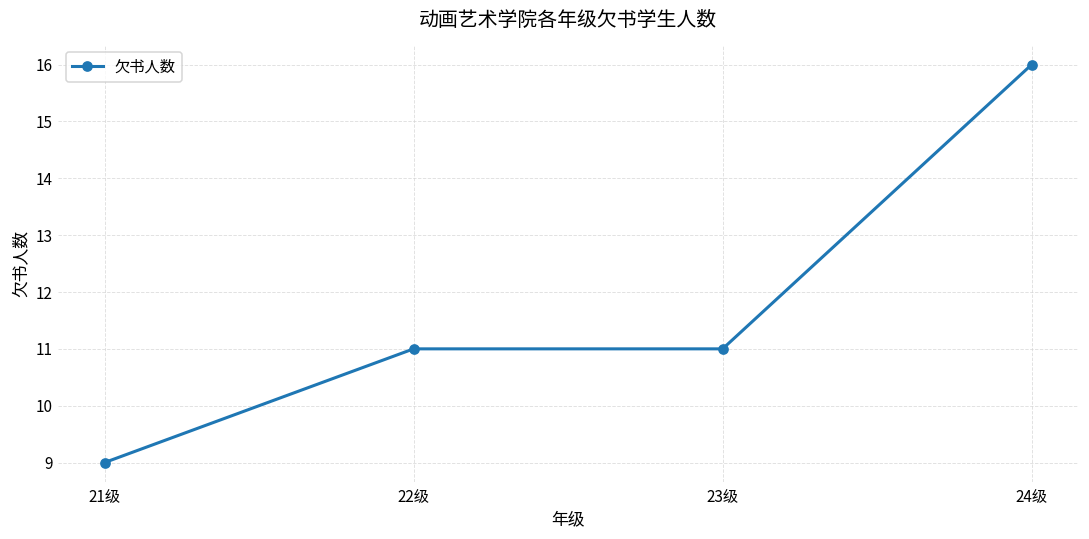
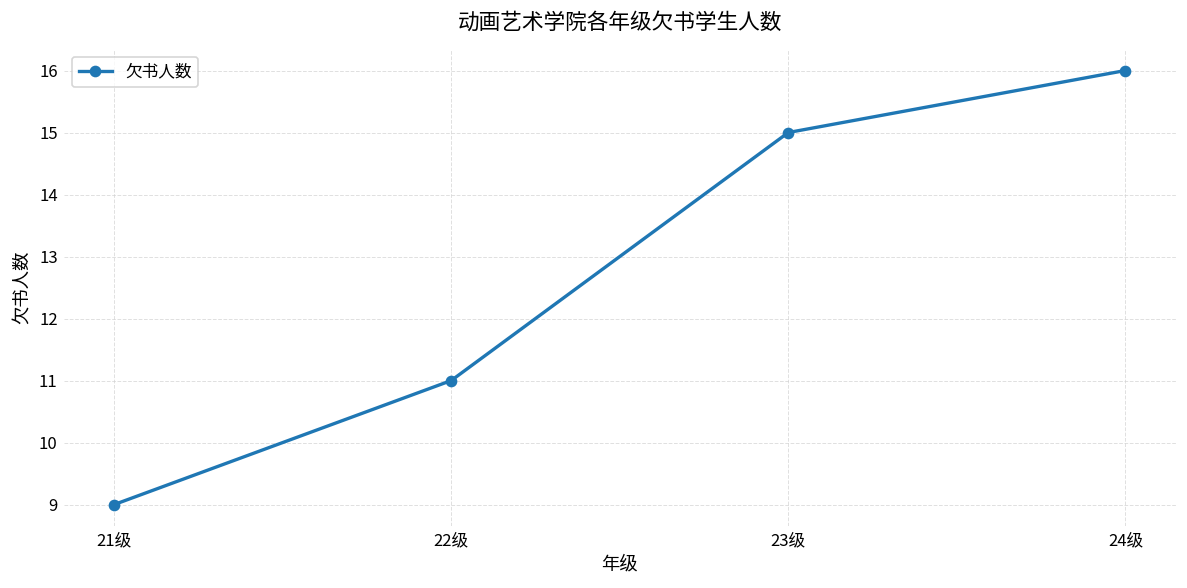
  {
    "21级": 9,
    "22级": 11,
-   "23级": 11,
+   "23级": 15,
    "24级": 16
  }
